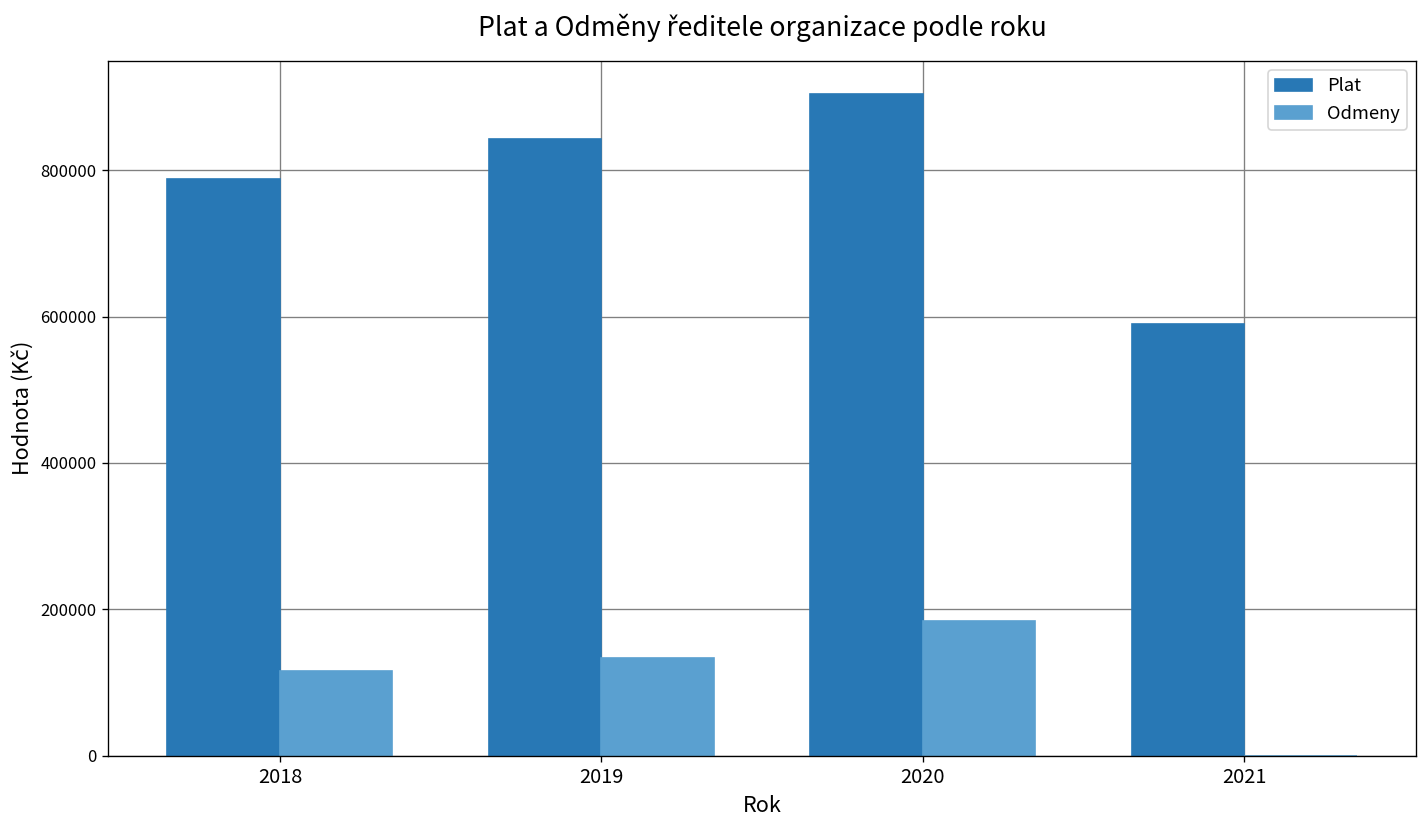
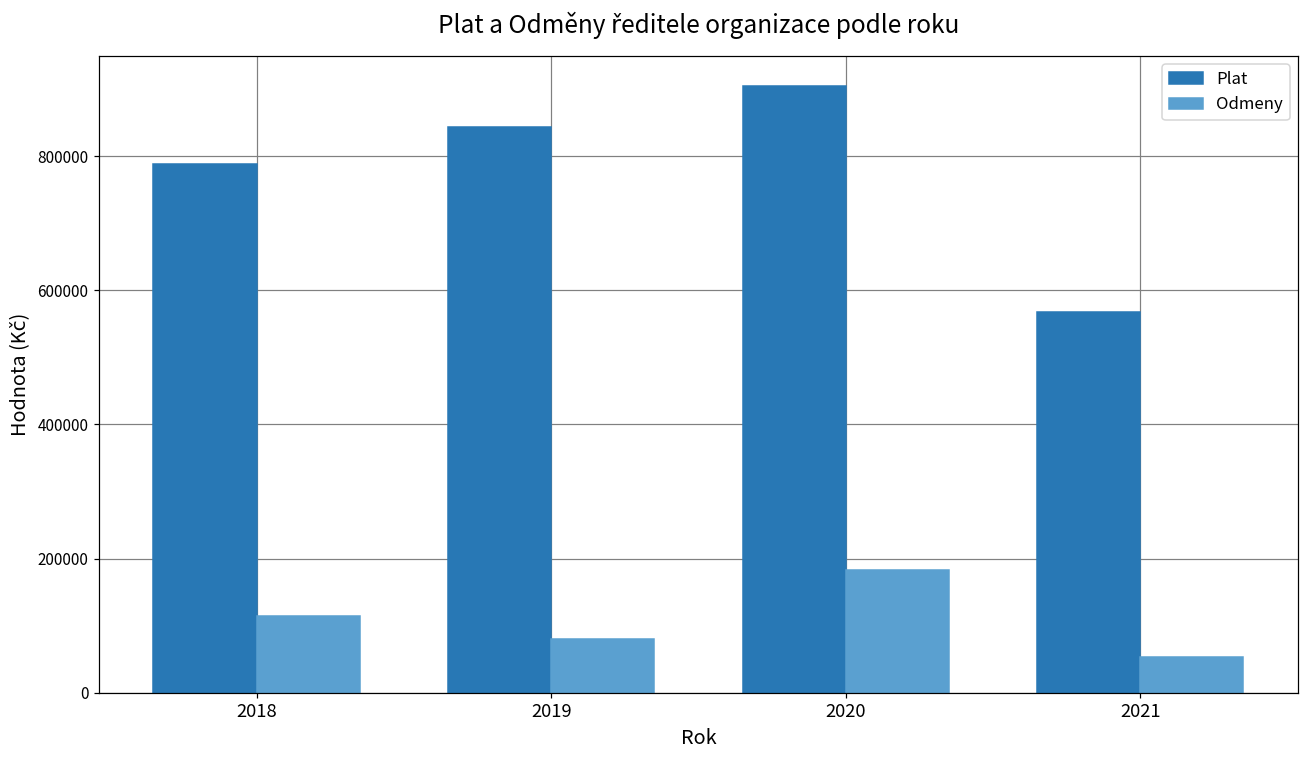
  {
    "Plat": {
      "2018": 790000,
      "2019": 840000,
      "2020": 900000,
-     "2021": 590000
+     "2021": 570000
    },
    "Odmeny": {
      "2018": 120000,
-     "2019": 130000,
+     "2019": 80000,
      "2020": 180000,
-     "2021": 0
+     "2021": 50000
    }
  }
